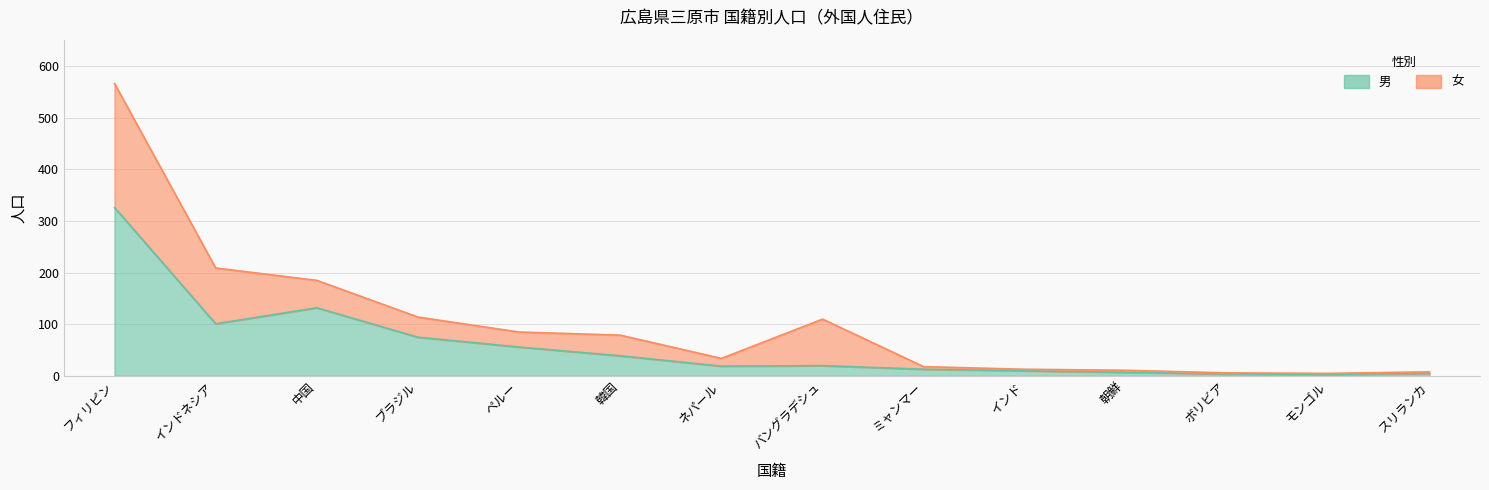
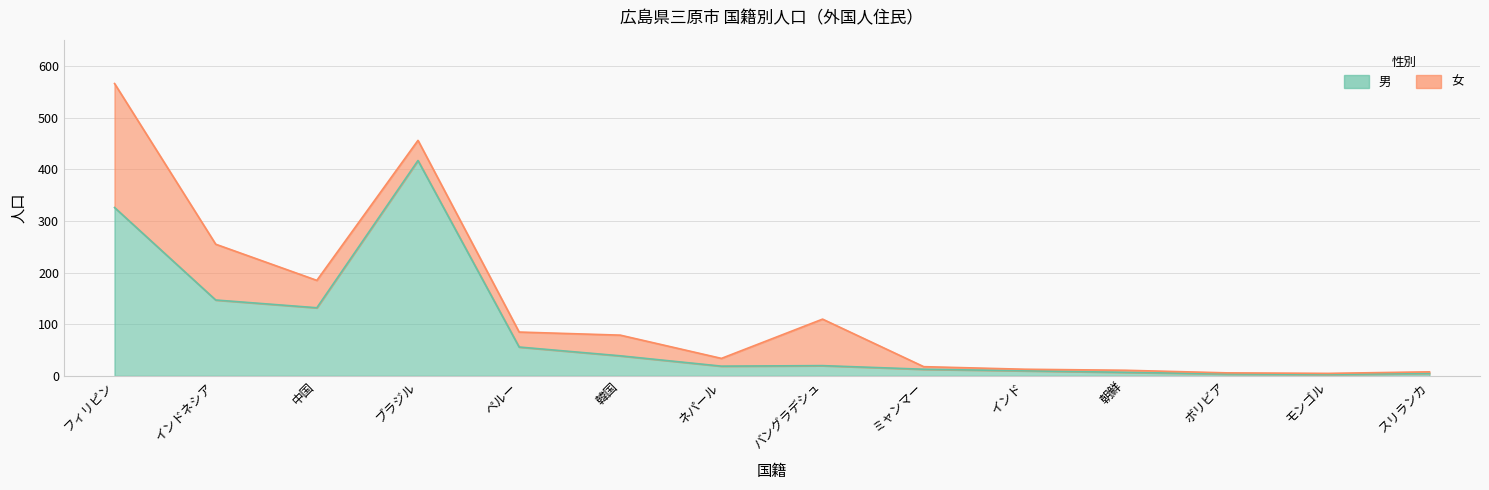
  {
    "男": {
      "フィリピン": 330,
-     "インドネシア": 100,
+     "インドネシア": 150,
      "中国": 130,
-     "ブラジル": 80,
+     "ブラジル": 420,
      "ペルー": 60,
      "韓国": 40,
      "ネパール": 20,
      "バングラデシュ": 20
    },
    "女": {
      "フィリピン": 240,
      "インドネシア": 110,
      "中国": 50,
      "ブラジル": 40,
      "ペルー": 30,
      "韓国": 40,
      "ネパール": 20,
      "バングラデシュ": 90
    }
  }
